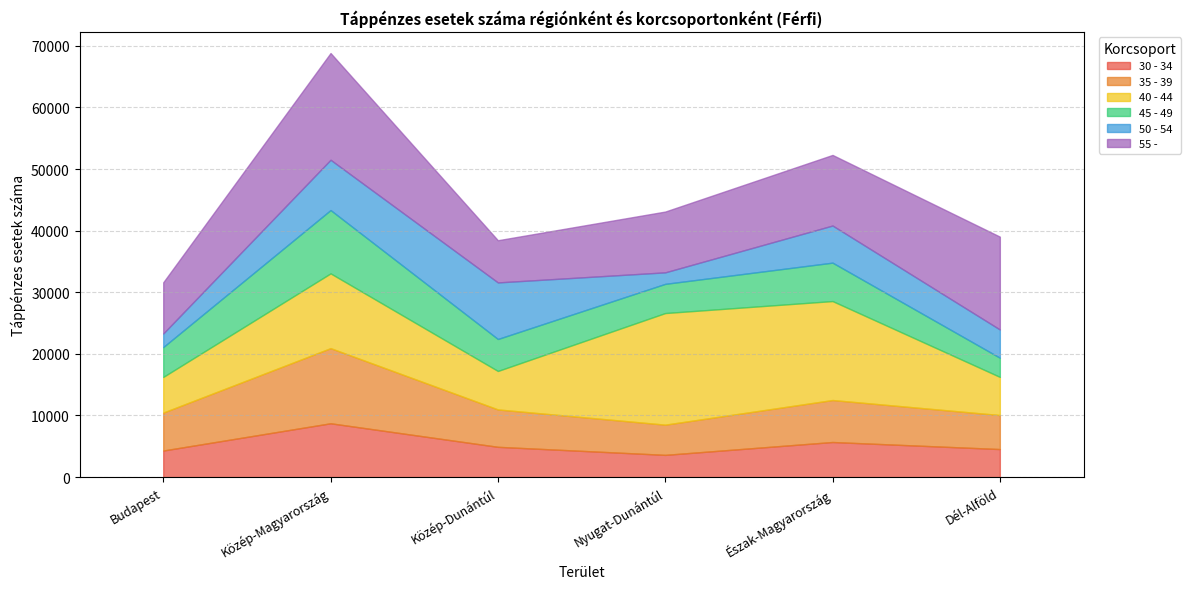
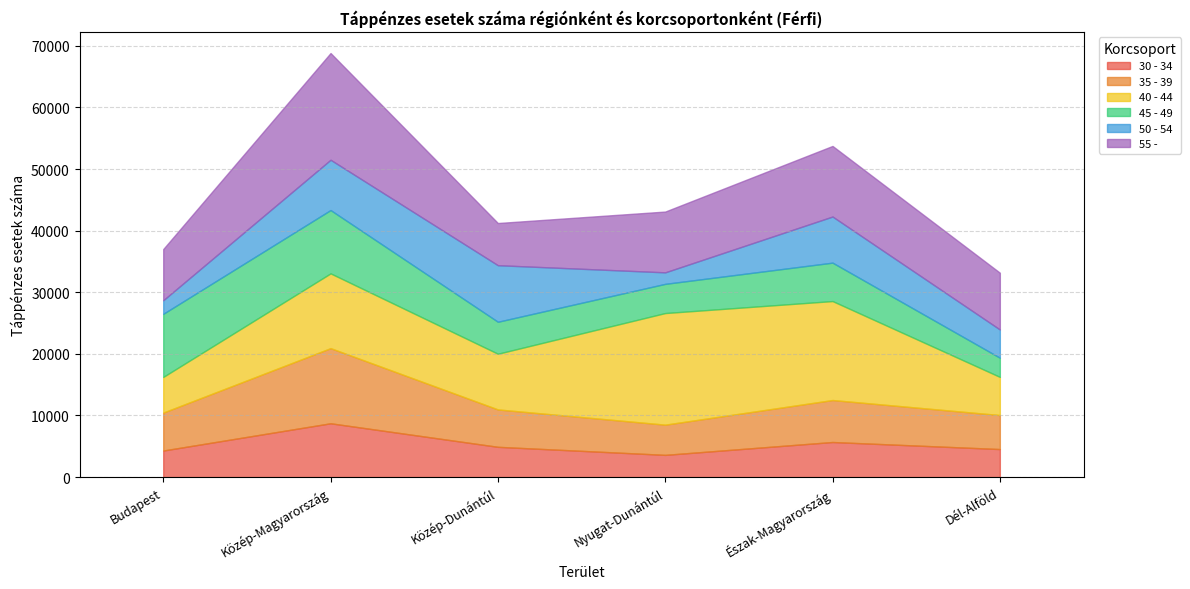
  {
    "40 - 44": {
      "Budapest": 6000,
      "Közép-Magyarország": 12000,
-     "Közép-Dunántúl": 6000,
+     "Közép-Dunántúl": 9000,
      "Nyugat-Dunántúl": 18000,
      "Észak-Magyarország": 16000,
      "Dél-Alföld": 6000
    },
    "45 - 49": {
-     "Budapest": 5000,
+     "Budapest": 10000,
      "Közép-Magyarország": 10000,
      "Közép-Dunántúl": 5000,
      "Nyugat-Dunántúl": 5000,
      "Észak-Magyarország": 6000,
      "Dél-Alföld": 3000
    },
    "50 - 54": {
      "Budapest": 2000,
      "Közép-Magyarország": 8000,
      "Közép-Dunántúl": 9000,
      "Nyugat-Dunántúl": 2000,
-     "Észak-Magyarország": 6000,
+     "Észak-Magyarország": 7000,
      "Dél-Alföld": 5000
    },
    "55 -": {
      "Budapest": 8000,
      "Közép-Magyarország": 17000,
      "Közép-Dunántúl": 7000,
      "Nyugat-Dunántúl": 10000,
      "Észak-Magyarország": 11000,
-     "Dél-Alföld": 15000
+     "Dél-Alföld": 9000
    }
  }
